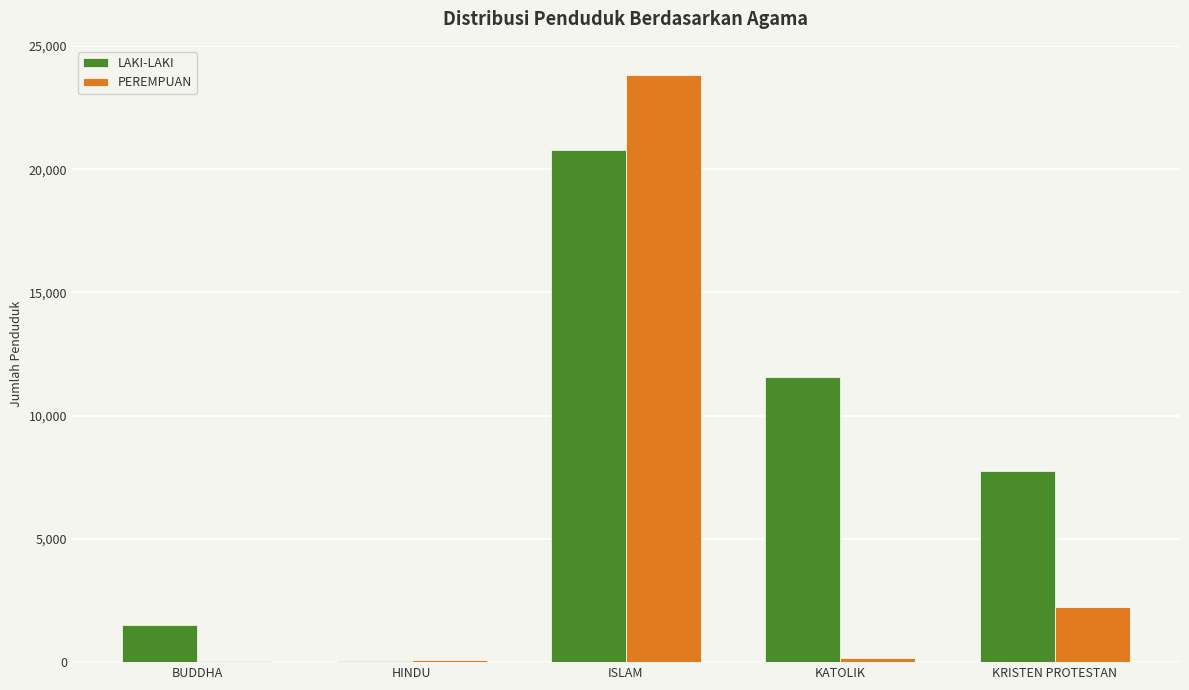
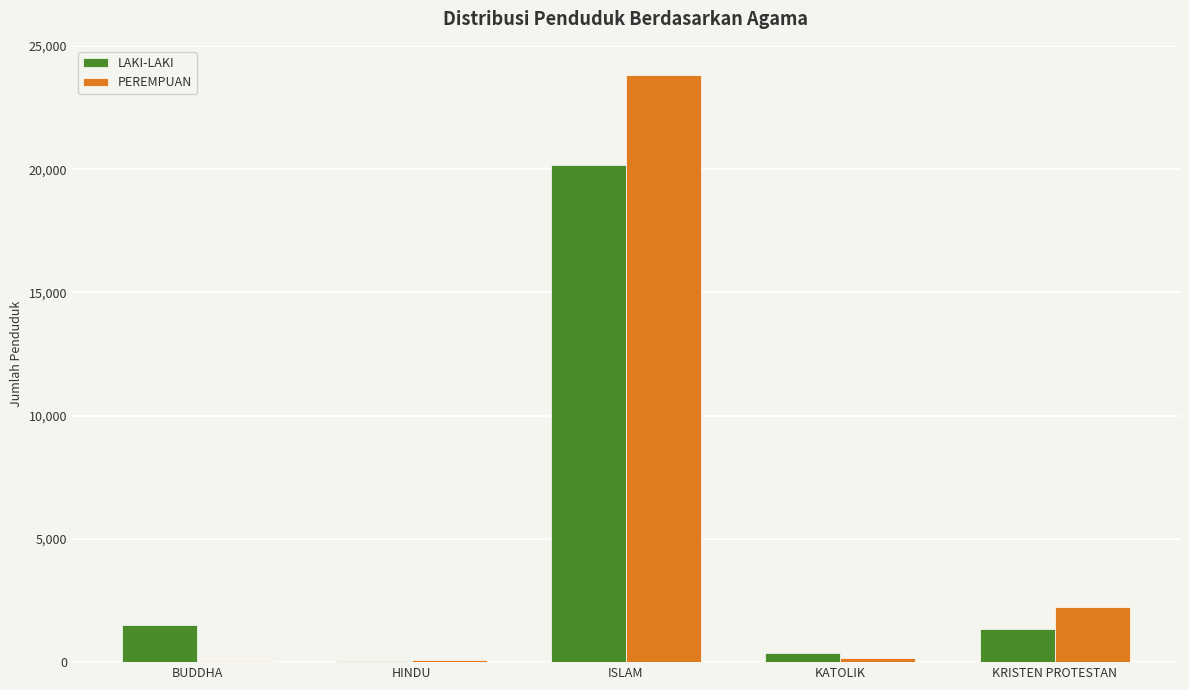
  {
    "LAKI-LAKI": {
      "BUDDHA": "1,500",
-     "ISLAM": "20,800",
-     "KATOLIK": "11,600",
-     "KRISTEN PROTESTAN": "7,800"
+     "ISLAM": "20,200",
+     "KATOLIK": "400",
+     "KRISTEN PROTESTAN": "1,400"
    },
    "PEREMPUAN": {
      "ISLAM": "23,800",
      "KATOLIK": "200",
      "KRISTEN PROTESTAN": "2,200"
    }
  }
